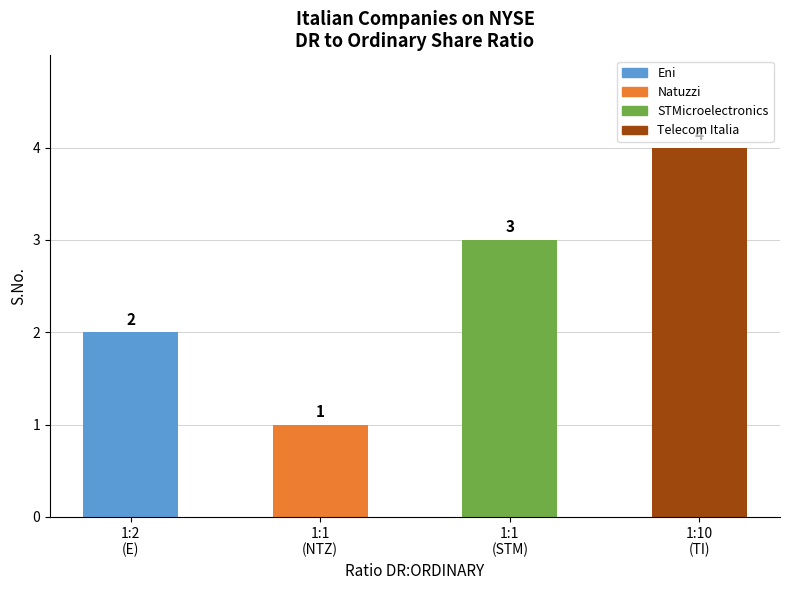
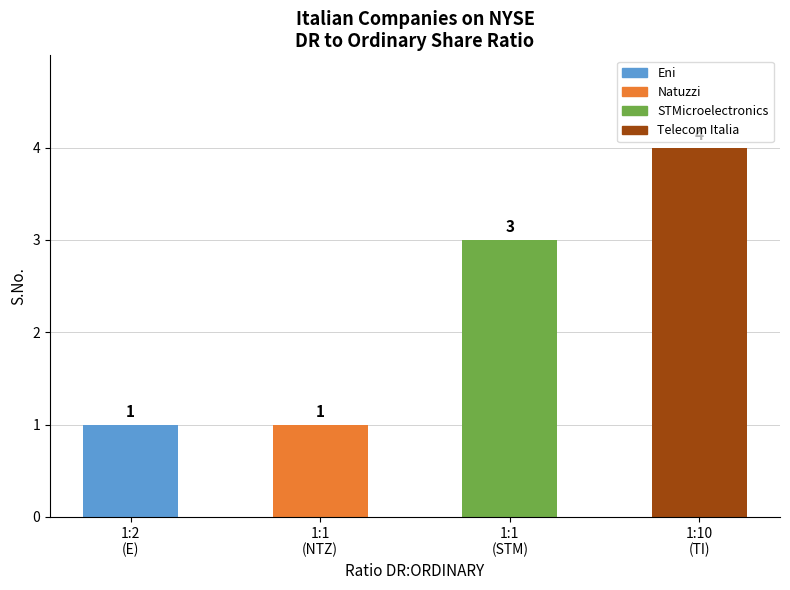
  {
-   "1:2 (E)": 2,
+   "1:2 (E)": 1,
    "1:1 (NTZ)": 1,
    "1:1 (STM)": 3
  }
